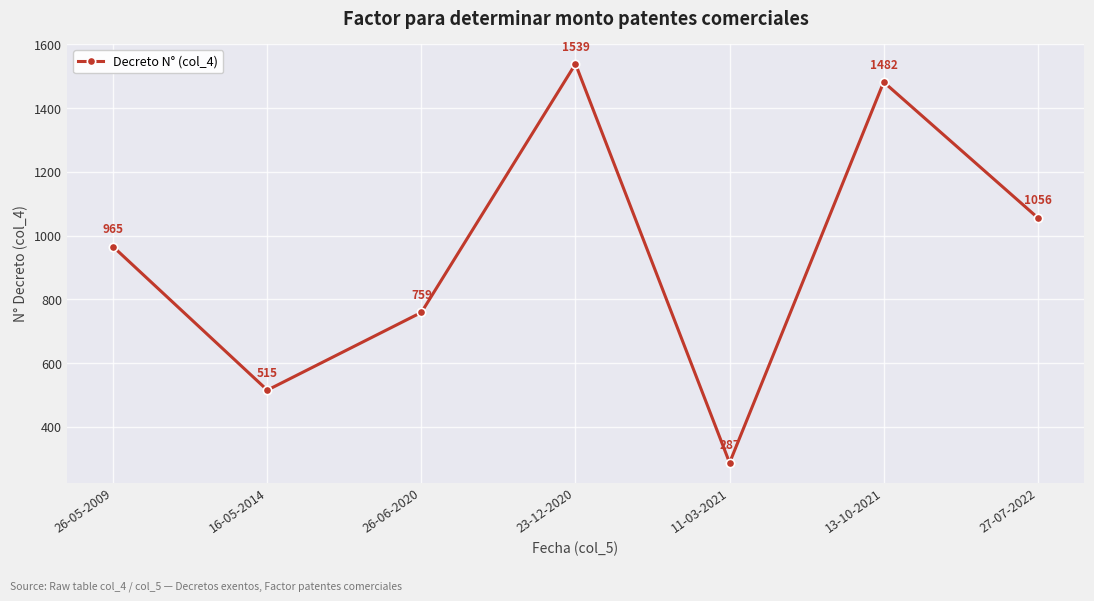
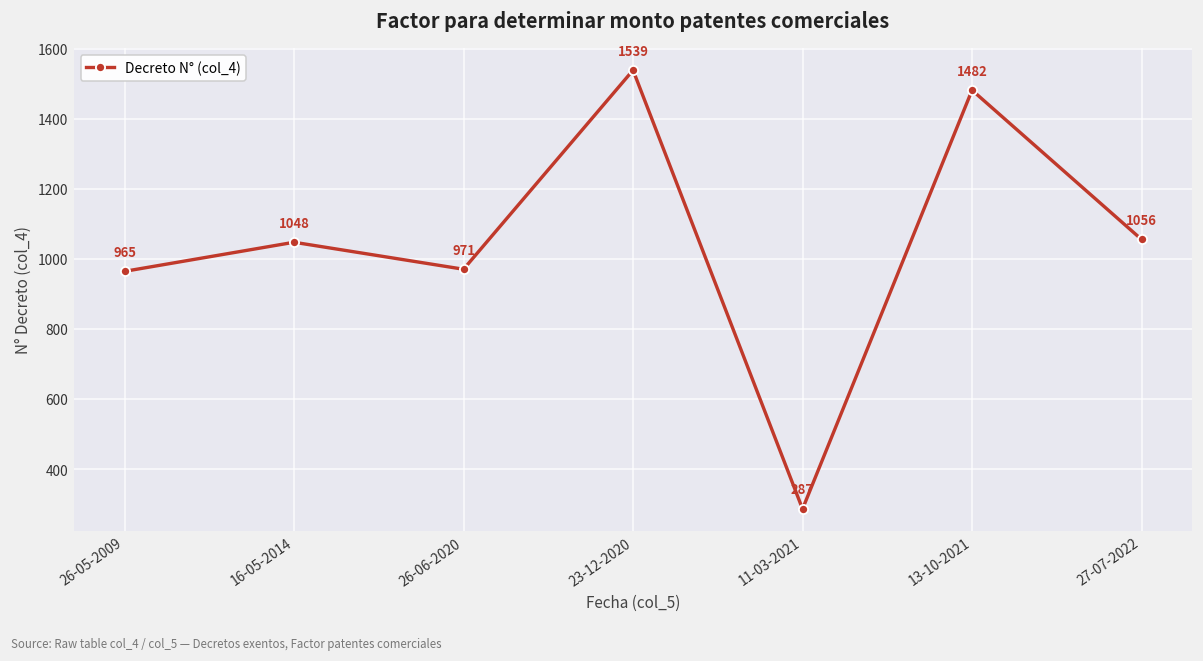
  {
    "26-05-2009": 965,
-   "16-05-2014": 515,
-   "26-06-2020": 759,
+   "16-05-2014": 1048,
+   "26-06-2020": 971,
    "23-12-2020": 1539,
    "11-03-2021": 287,
    "13-10-2021": 1482,
    "27-07-2022": 1056
  }
